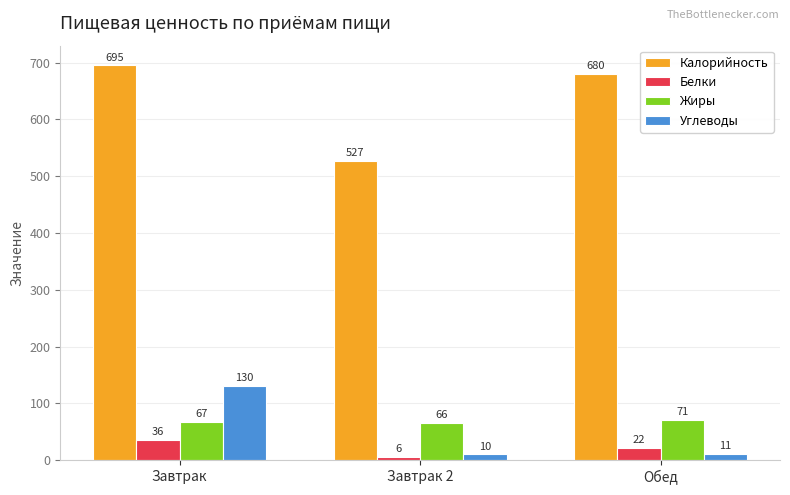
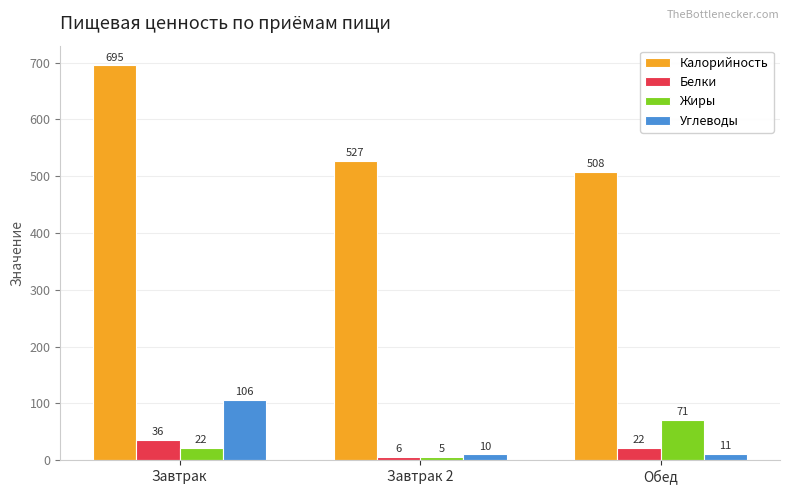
  {
    "Калорийность": {
      "Завтрак": 695,
      "Завтрак 2": 527,
-     "Обед": 680
+     "Обед": 508
    },
    "Белки": {
      "Завтрак": 36,
      "Завтрак 2": 6,
      "Обед": 22
    },
    "Жиры": {
-     "Завтрак": 67,
-     "Завтрак 2": 66,
+     "Завтрак": 22,
+     "Завтрак 2": 5,
      "Обед": 71
    },
    "Углеводы": {
-     "Завтрак": 130,
+     "Завтрак": 106,
      "Завтрак 2": 10,
      "Обед": 11
    }
  }
